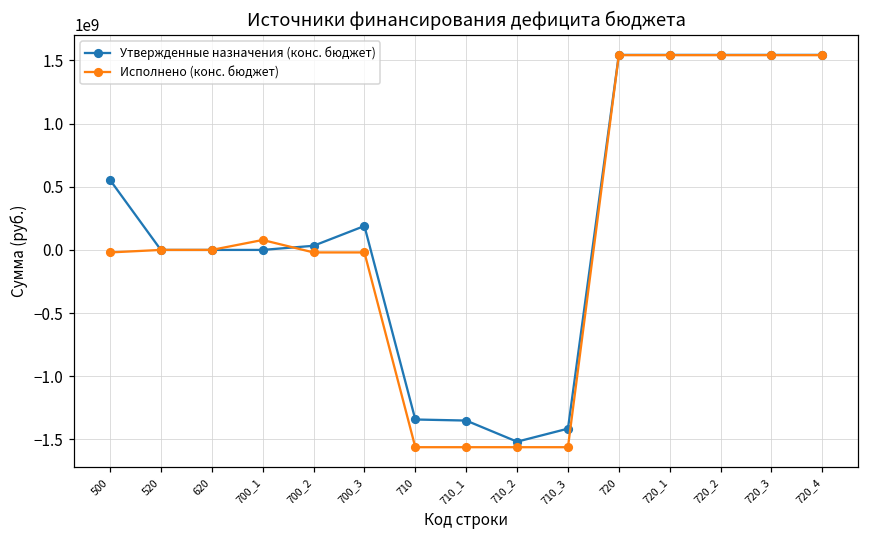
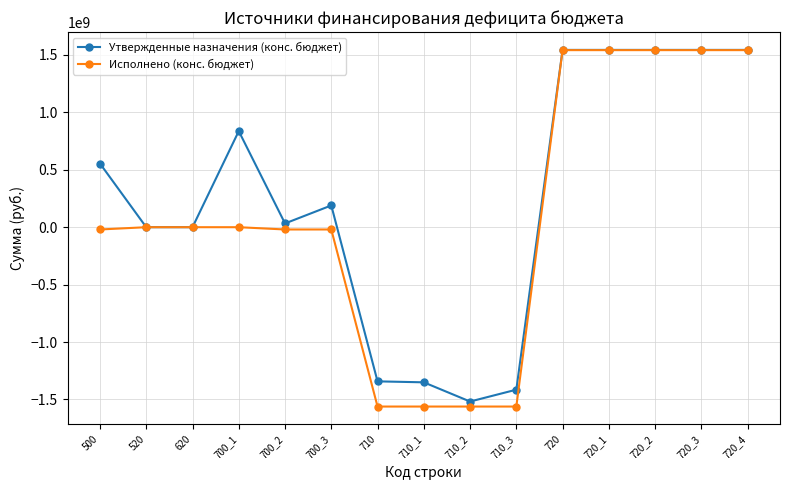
  {
    "Утвержденные назначения (конс. бюджет)": {
      "500": 550000000,
-     "700_1": 0,
+     "700_1": 840000000,
      "700_2": 30000000,
      "700_3": 190000000,
      "710": -1340000000,
      "710_1": -1350000000,
      "710_2": -1520000000,
      "710_3": -1420000000
    },
    "Исполнено (конс. бюджет)": {
      "500": -20000000,
-     "700_1": 80000000,
+     "700_1": 0,
      "700_2": -20000000,
      "700_3": -20000000,
      "710": -1560000000,
      "710_1": -1560000000,
      "710_2": -1560000000,
      "710_3": -1560000000
    }
  }
